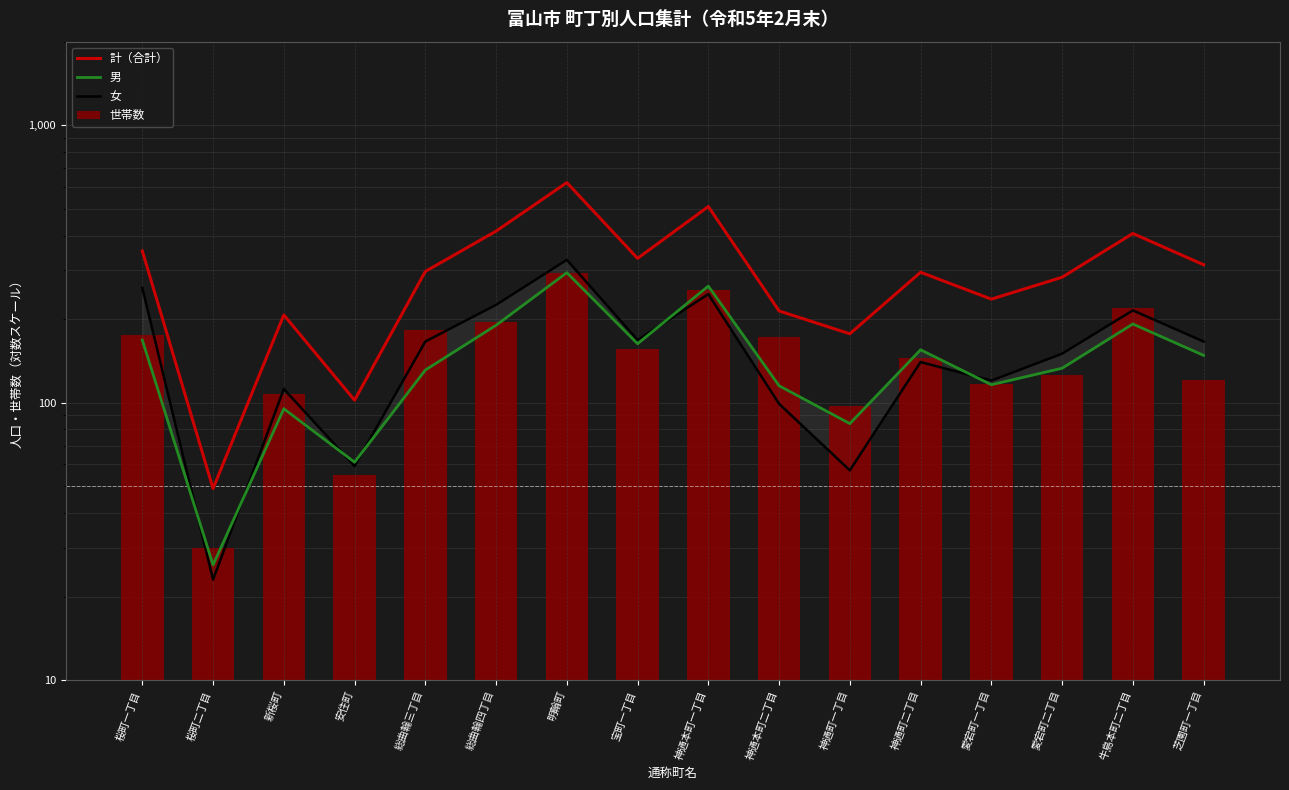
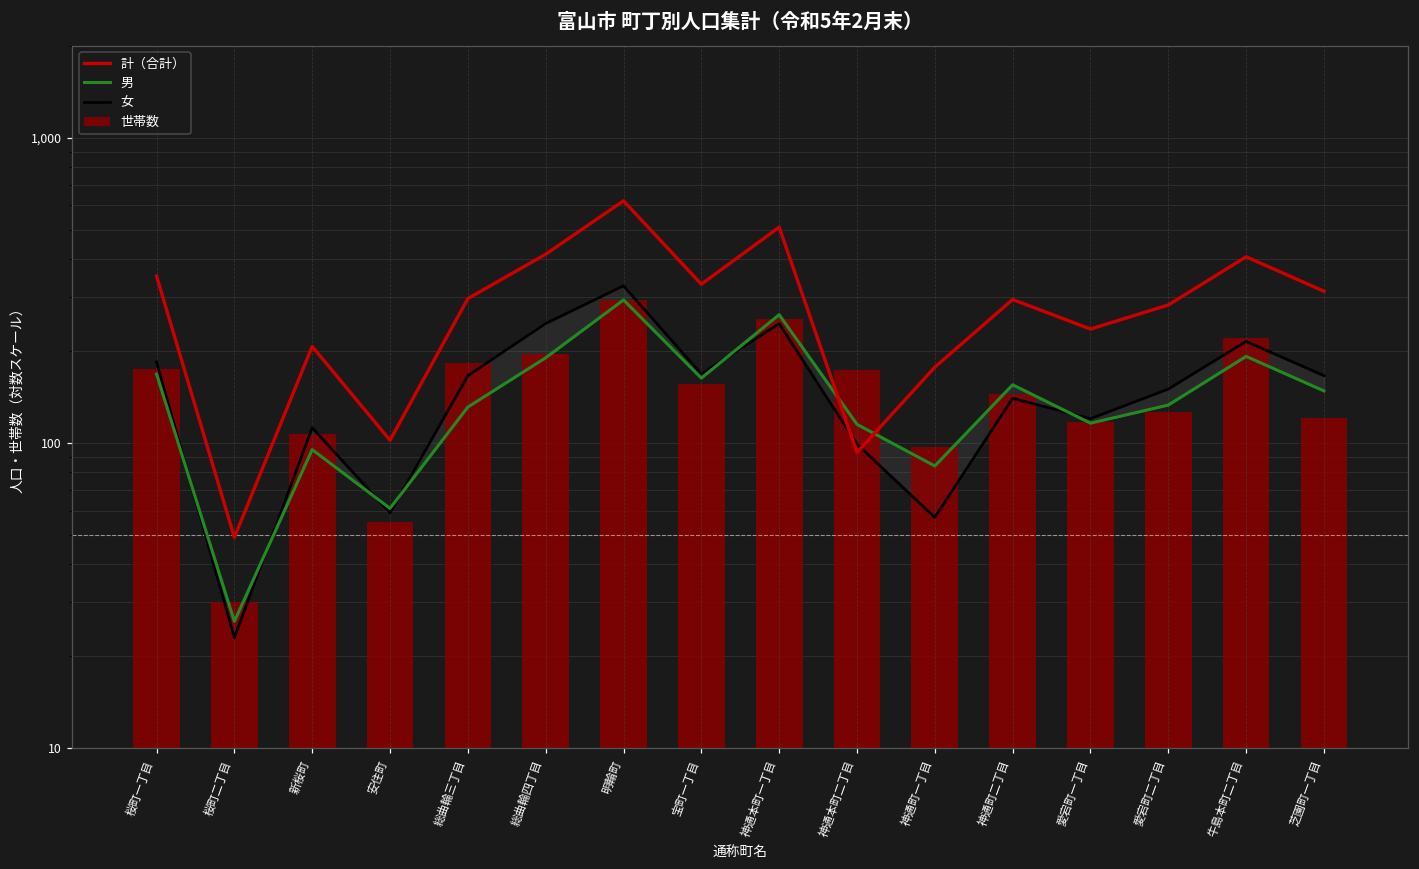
  {
    "計（合計）": {
      "桜町一丁目": 350,
      "桜町二丁目": 49,
      "新桜町": 210,
      "安住町": 102,
      "総曲輪三丁目": 300,
      "総曲輪四丁目": 420,
      "明輪町": 620,
      "宝町一丁目": 330,
      "神通本町一丁目": 510,
-     "神通本町二丁目": 210,
+     "神通本町二丁目": 93,
      "神通町一丁目": 180,
      "神通町二丁目": 300,
      "愛宕町一丁目": 240,
      "愛宕町二丁目": 280,
      "牛島本町二丁目": 410,
      "芝園町一丁目": 310
    },
    "世帯数": {
      "桜町一丁目": 180,
      "桜町二丁目": 30,
      "新桜町": 107,
      "安住町": 55,
      "総曲輪三丁目": 180,
      "総曲輪四丁目": 200,
      "明輪町": 290,
      "宝町一丁目": 160,
      "神通本町一丁目": 260,
      "神通本町二丁目": 170,
      "神通町一丁目": 97,
      "神通町二丁目": 150,
      "愛宕町一丁目": 117,
      "愛宕町二丁目": 130,
      "牛島本町二丁目": 220,
      "芝園町一丁目": 120
    },
    "男": {
      "桜町一丁目": 170,
      "新桜町": 95,
      "総曲輪三丁目": 130,
      "総曲輪四丁目": 190,
      "明輪町": 290,
      "宝町一丁目": 160,
      "愛宕町一丁目": 116,
      "愛宕町二丁目": 130,
      "牛島本町二丁目": 190,
      "芝園町一丁目": 150
    },
    "女": {
-     "桜町一丁目": 260,
+     "桜町一丁目": 180,
      "桜町二丁目": 23,
      "安住町": 59,
-     "総曲輪四丁目": 230,
+     "総曲輪四丁目": 250,
      "神通本町一丁目": 250,
      "神通本町二丁目": 99,
      "神通町一丁目": 57,
      "神通町二丁目": 140
    }
  }
